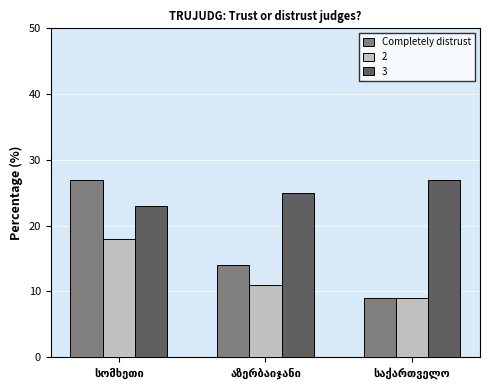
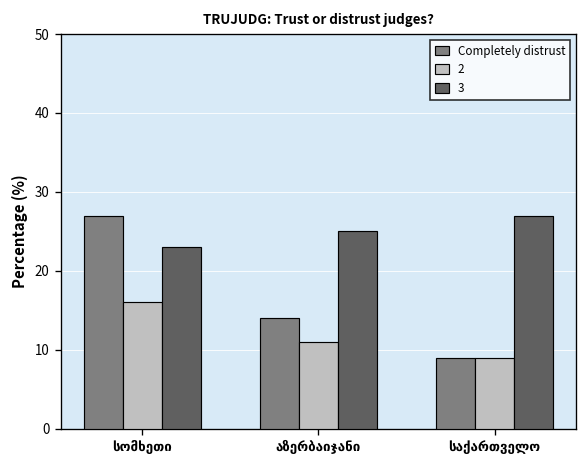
  {
    "2": {
-     "სომხეთი": 18,
+     "სომხეთი": 16,
      "აზერბაიჯანი": 11,
      "საქართველო": 9
    }
  }
